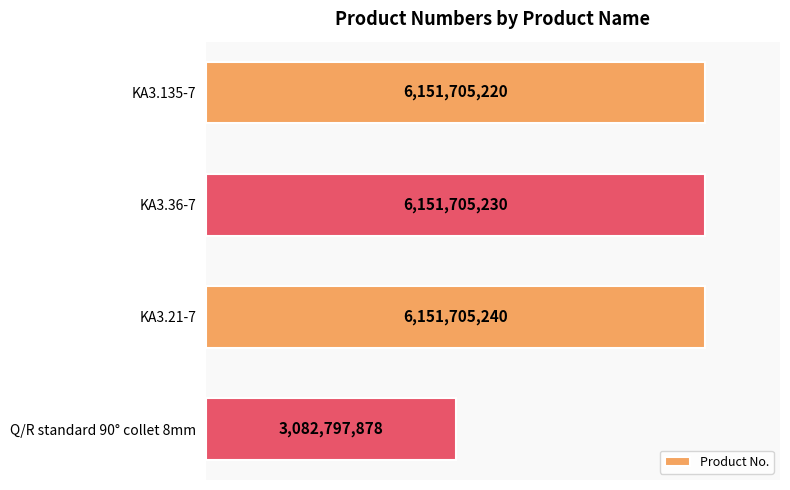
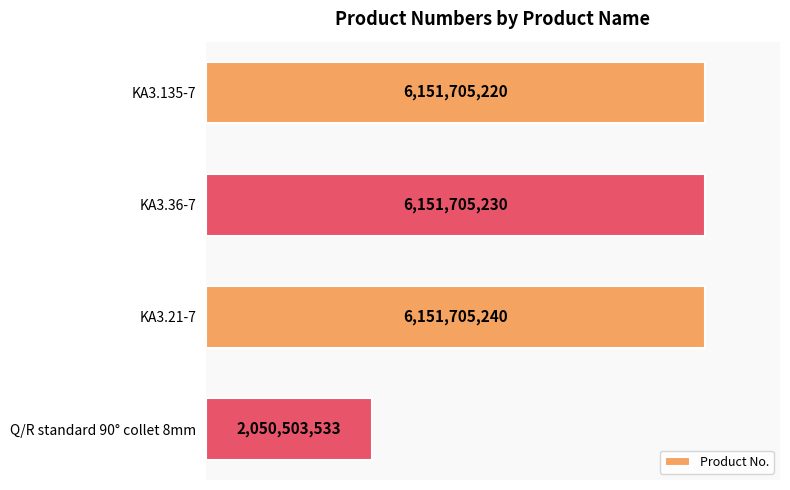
  {
    "KA3.135-7": "6,151,705,220",
    "KA3.36-7": "6,151,705,230",
    "KA3.21-7": "6,151,705,240",
-   "Q/R standard 90° collet 8mm": "3,082,797,878"
+   "Q/R standard 90° collet 8mm": "2,050,503,533"
  }
